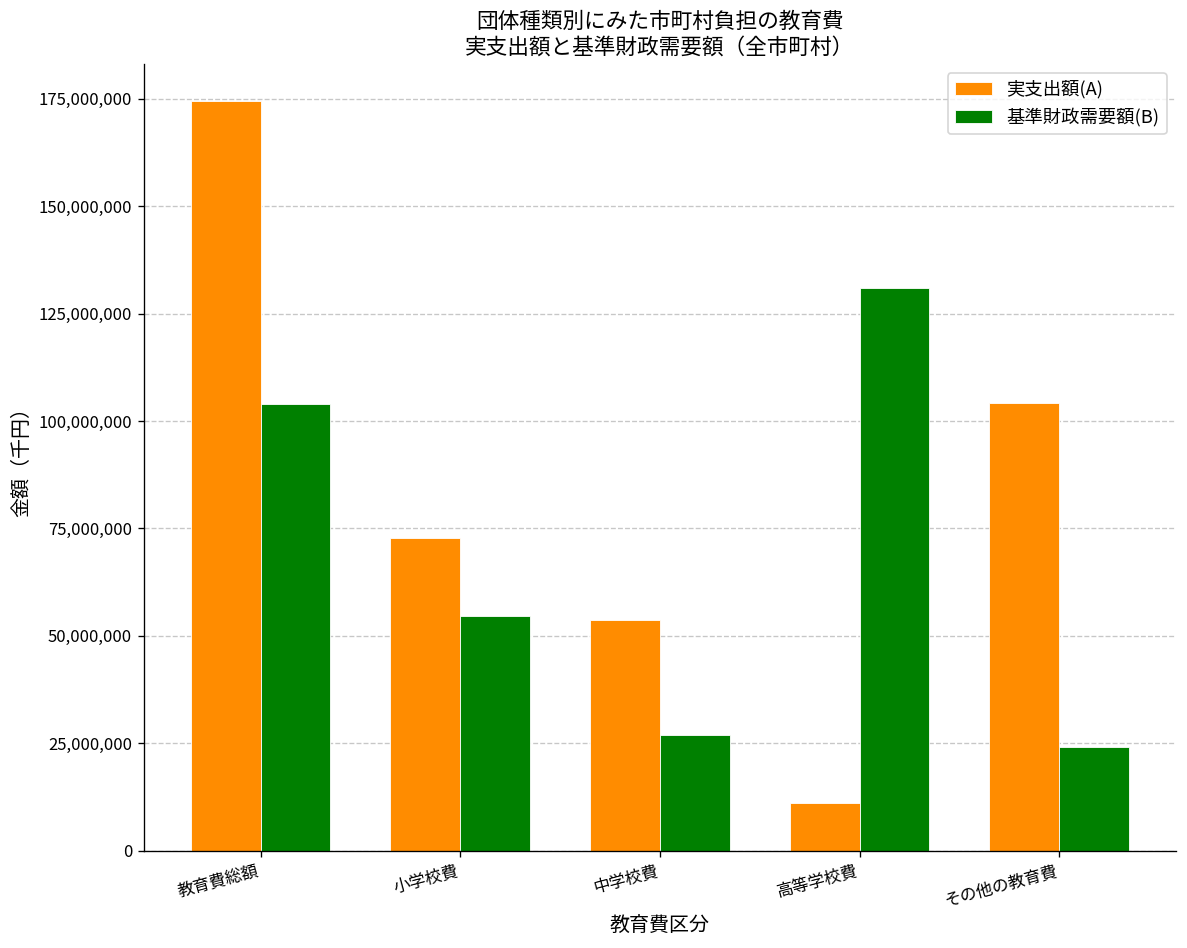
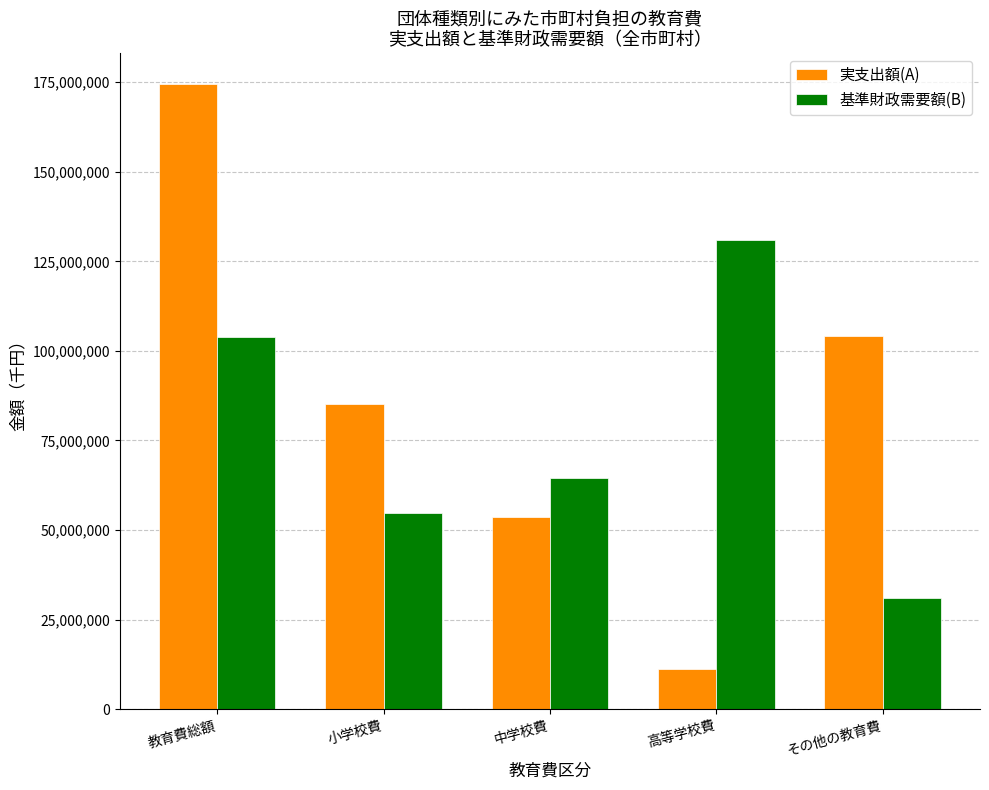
  {
    "実支出額(A)": {
      "教育費総額": "174,000,000",
-     "小学校費": "73,000,000",
+     "小学校費": "85,000,000",
      "中学校費": "54,000,000",
      "高等学校費": "11,000,000",
      "その他の教育費": "104,000,000"
    },
    "基準財政需要額(B)": {
      "教育費総額": "104,000,000",
      "小学校費": "55,000,000",
-     "中学校費": "27,000,000",
+     "中学校費": "64,000,000",
      "高等学校費": "131,000,000",
-     "その他の教育費": "24,000,000"
+     "その他の教育費": "31,000,000"
    }
  }
